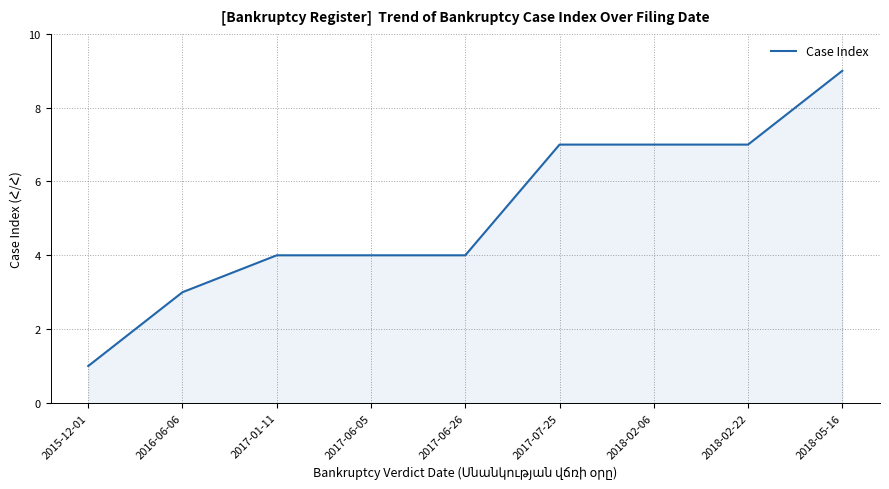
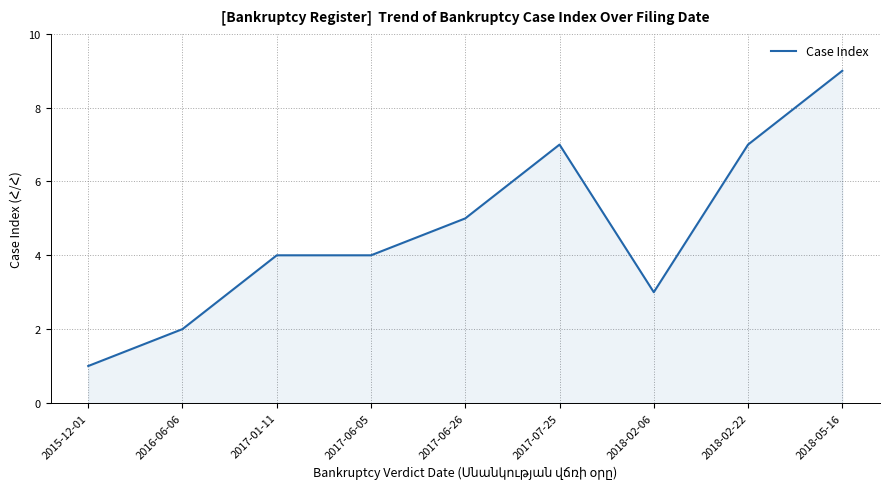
  {
    "2015-12-01": 1,
-   "2016-06-06": 3,
+   "2016-06-06": 2,
    "2017-01-11": 4,
    "2017-06-05": 4,
-   "2017-06-26": 4,
+   "2017-06-26": 5,
    "2017-07-25": 7,
-   "2018-02-06": 7,
+   "2018-02-06": 3,
    "2018-02-22": 7,
    "2018-05-16": 9
  }
